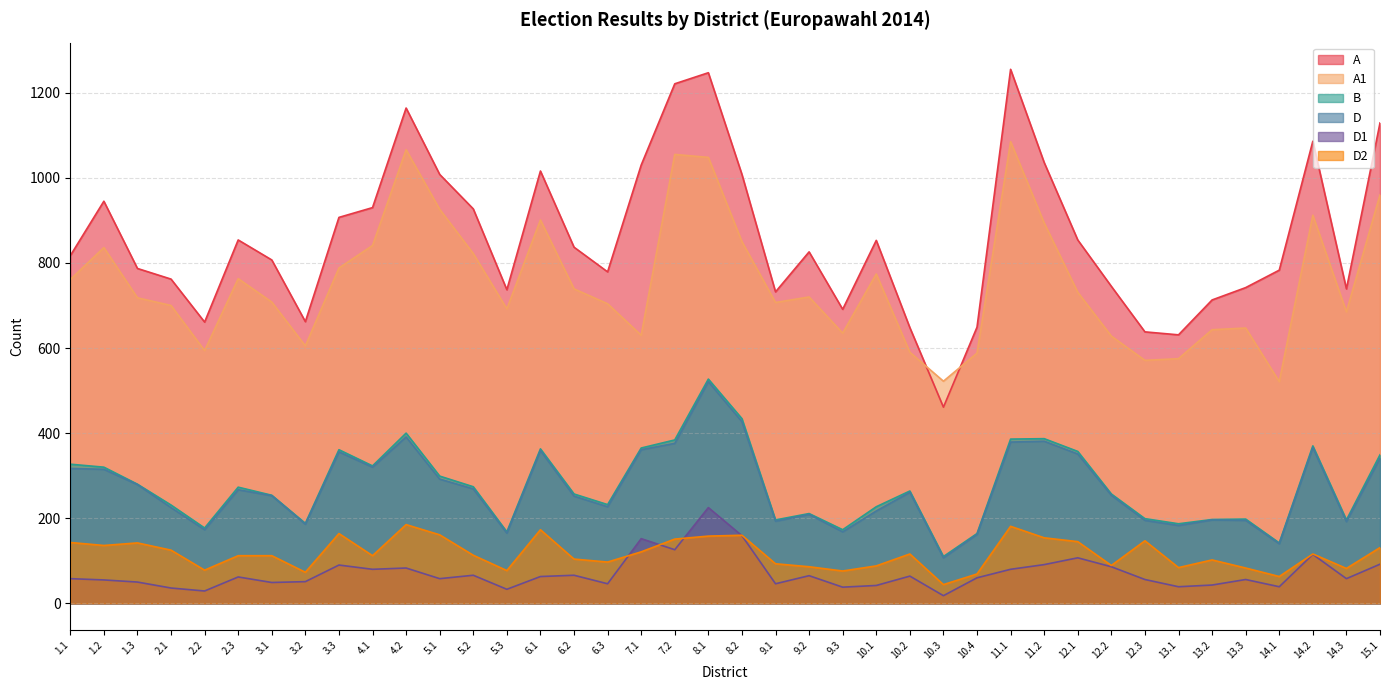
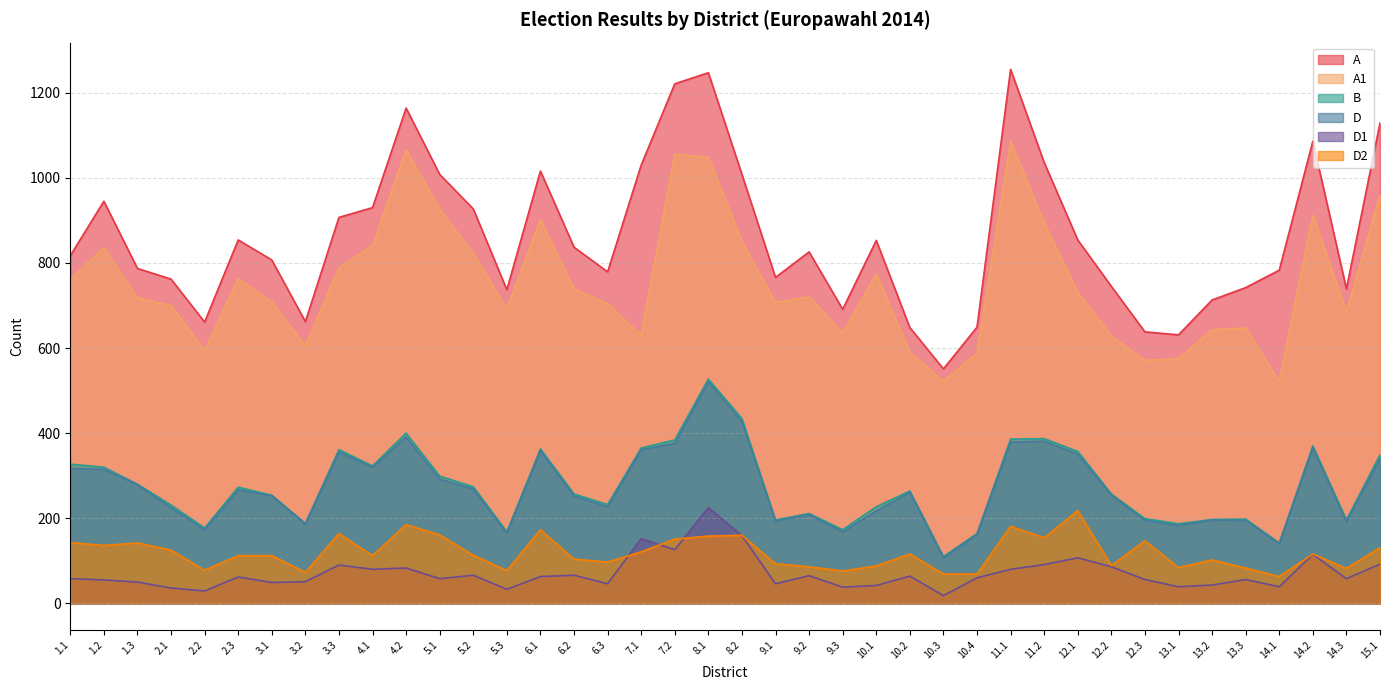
  {
    "A": {
      "1.1": 820,
      "1.2": 950,
      "1.3": 790,
      "2.1": 760,
      "2.2": 660,
      "2.3": 850,
      "3.1": 810,
      "3.2": 660,
      "3.3": 910,
      "4.1": 930,
      "4.2": 1160,
      "5.1": 1010,
      "5.2": 930,
      "5.3": 740,
      "6.1": 1020,
      "6.2": 840,
      "6.3": 780,
      "7.1": 1030,
      "7.2": 1220,
      "8.1": 1250,
      "8.2": 1010,
-     "9.1": 730,
+     "9.1": 770,
      "9.2": 830,
      "9.3": 690,
      "10.1": 850,
      "10.2": 650,
-     "10.3": 460,
+     "10.3": 550,
      "10.4": 650,
      "11.1": 1260,
      "11.2": 1040,
      "12.1": 850,
      "12.2": 750,
      "12.3": 640,
      "13.1": 630,
      "13.2": 710,
      "13.3": 740,
      "14.1": 780,
      "14.2": 1090,
      "14.3": 740,
      "15.1": 1130
    },
    "A1": {
      "1.1": 760,
      "1.2": 840,
      "1.3": 720,
      "2.1": 700,
      "2.2": 590,
      "2.3": 760,
      "3.1": 710,
      "3.2": 610,
      "3.3": 790,
      "4.1": 840,
      "4.2": 1070,
      "5.1": 930,
      "5.2": 820,
      "5.3": 690,
      "6.1": 900,
      "6.2": 740,
      "6.3": 700,
      "7.1": 630,
      "7.2": 1060,
      "8.1": 1050,
      "8.2": 850,
      "9.1": 710,
      "9.2": 720,
      "9.3": 640,
      "10.1": 770,
      "10.2": 590,
      "10.3": 520,
      "10.4": 590,
      "11.1": 1090,
      "11.2": 890,
      "12.1": 730,
      "12.2": 630,
      "12.3": 570,
      "13.1": 580,
      "13.2": 640,
      "13.3": 650,
      "14.1": 520,
      "14.2": 910,
      "14.3": 690,
      "15.1": 960
    },
    "D2": {
      "1.1": 140,
      "1.2": 140,
      "1.3": 140,
      "2.1": 130,
      "2.2": 80,
      "2.3": 110,
      "3.1": 110,
      "3.2": 70,
      "3.3": 160,
      "4.1": 110,
      "4.2": 190,
      "5.1": 160,
      "5.2": 110,
      "5.3": 80,
      "6.1": 170,
      "6.2": 100,
      "6.3": 100,
      "7.1": 120,
      "7.2": 150,
      "8.1": 160,
      "9.1": 90,
      "9.2": 90,
      "9.3": 80,
      "10.1": 90,
      "10.2": 120,
-     "10.3": 40,
+     "10.3": 70,
      "10.4": 70,
      "11.1": 180,
      "11.2": 150,
-     "12.1": 150,
+     "12.1": 220,
      "12.3": 150,
      "13.1": 80,
      "13.2": 100,
      "13.3": 80,
      "14.1": 60,
      "14.3": 80,
      "15.1": 130
    }
  }
